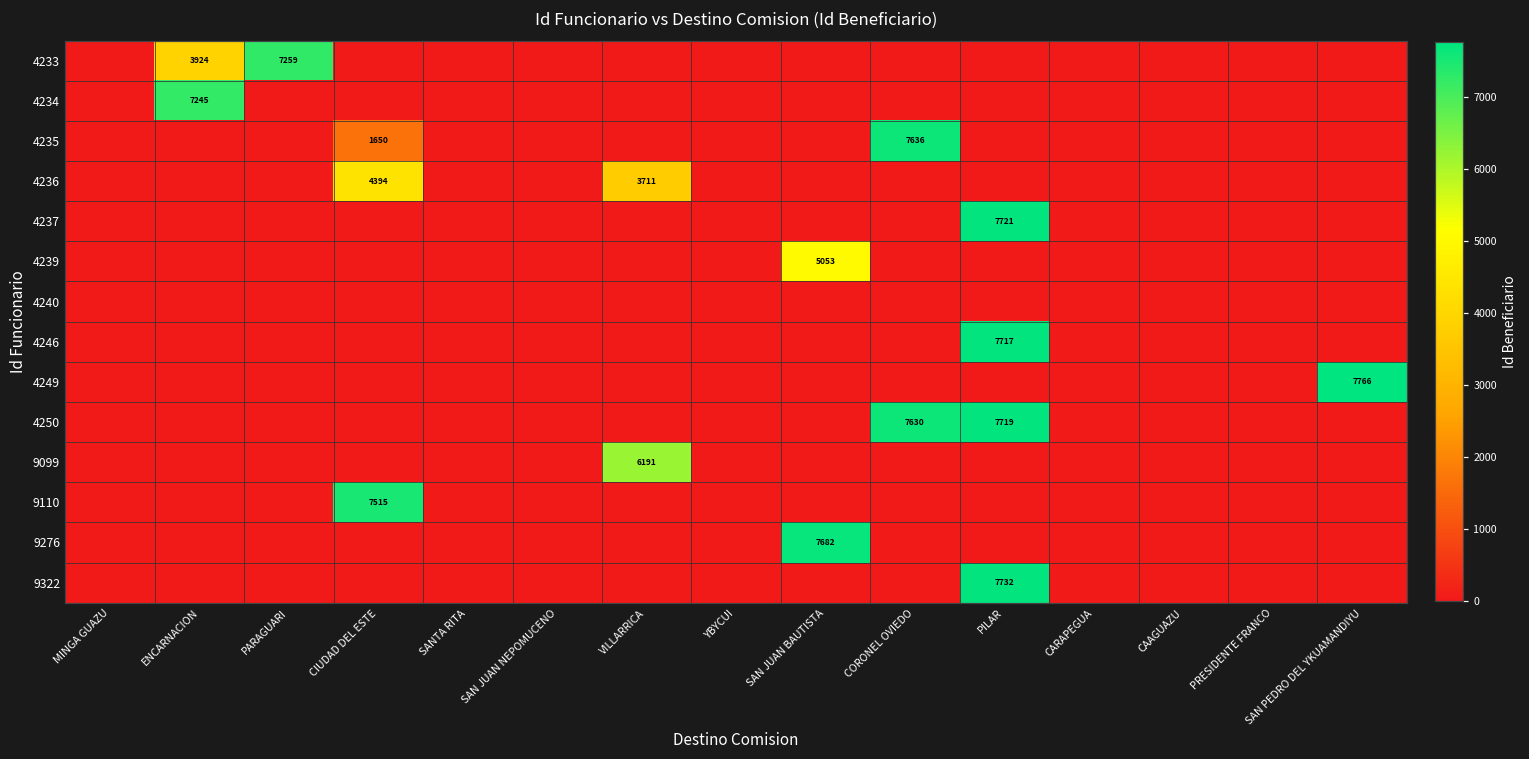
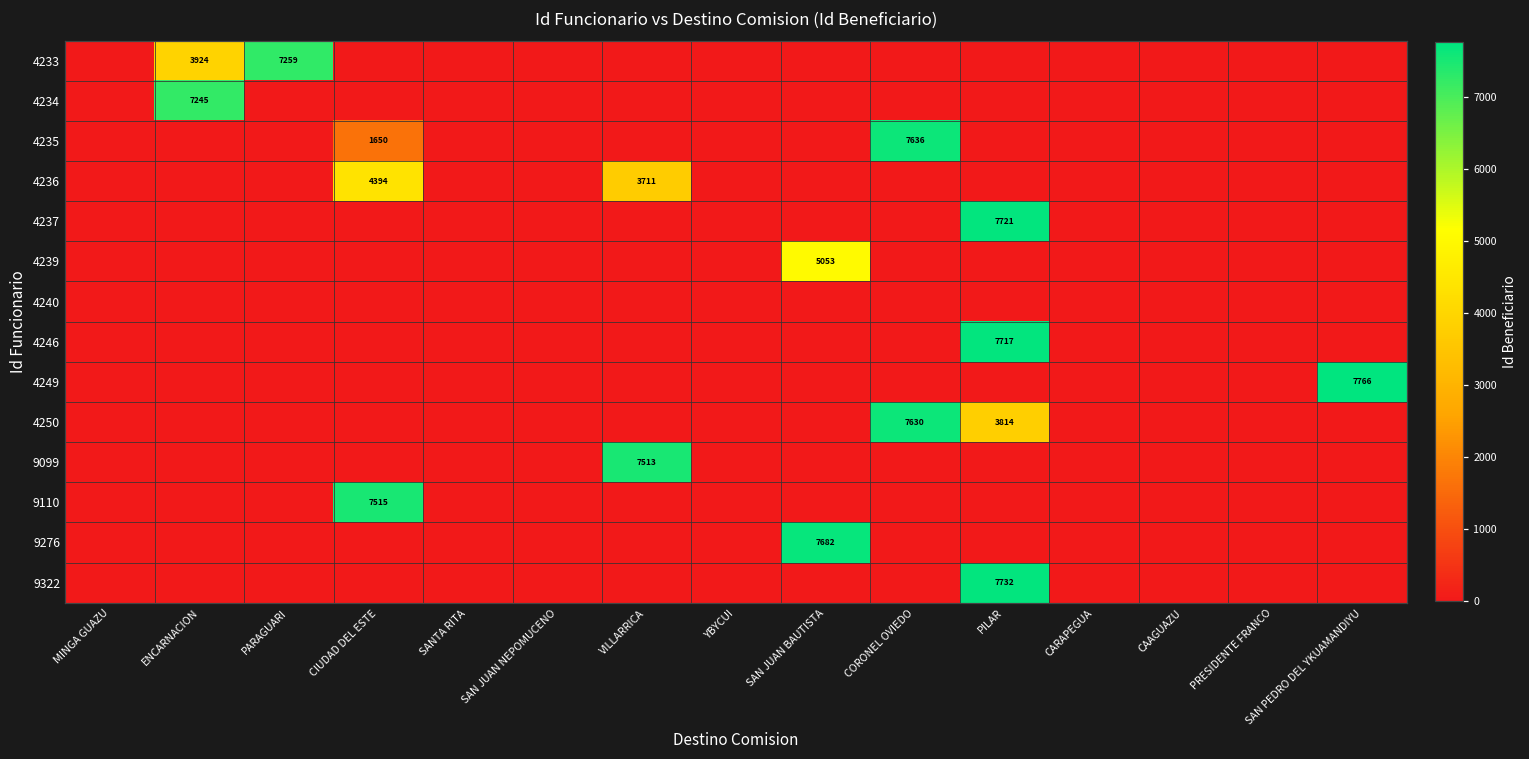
  {
    "4233": {
      "ENCARNACION": 3924,
      "PARAGUARI": 7259
    },
    "4234": {
      "ENCARNACION": 7245
    },
    "4235": {
      "CIUDAD DEL ESTE": 1650,
      "CORONEL OVIEDO": 7636
    },
    "4236": {
      "CIUDAD DEL ESTE": 4394,
      "VILLARRICA": 3711
    },
    "4237": {
      "PILAR": 7721
    },
    "4239": {
      "SAN JUAN BAUTISTA": 5053
    },
    "4246": {
      "PILAR": 7717
    },
    "4249": {
      "SAN PEDRO DEL YKUAMANDIYU": 7766
    },
    "4250": {
      "CORONEL OVIEDO": 7630,
-     "PILAR": 7719
+     "PILAR": 3814
    },
    "9099": {
-     "VILLARRICA": 6191
+     "VILLARRICA": 7513
    },
    "9110": {
      "CIUDAD DEL ESTE": 7515
    },
    "9276": {
      "SAN JUAN BAUTISTA": 7682
    },
    "9322": {
      "PILAR": 7732
    }
  }
